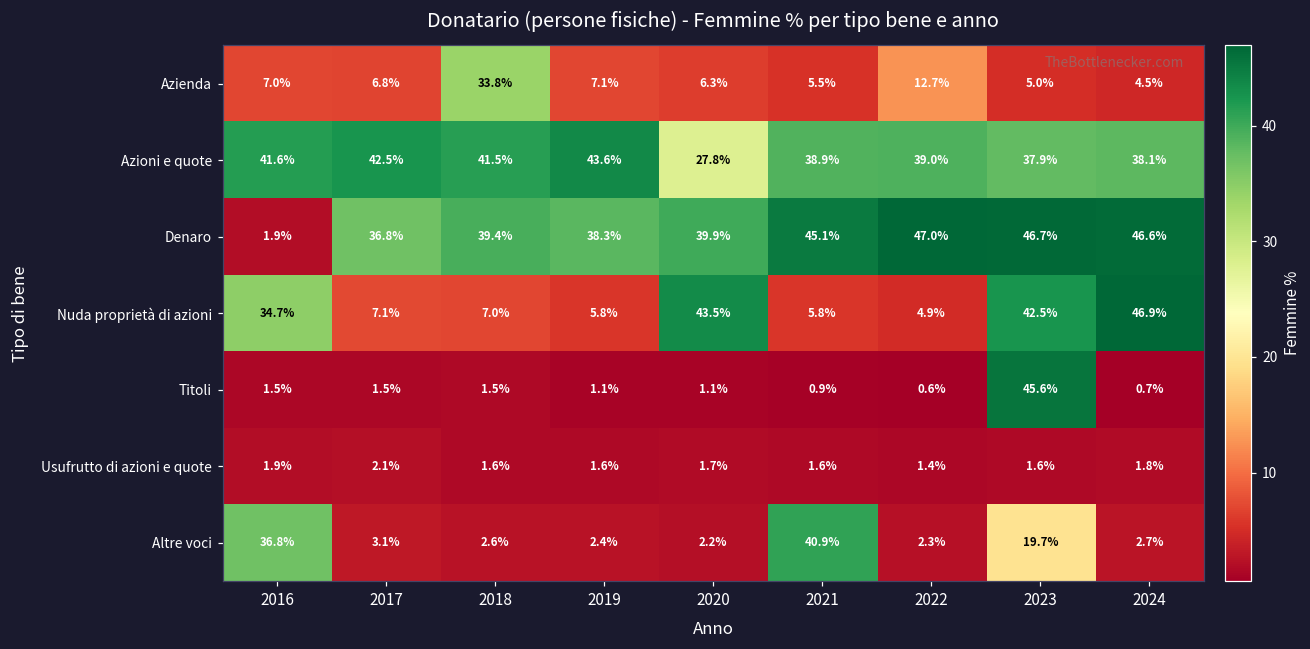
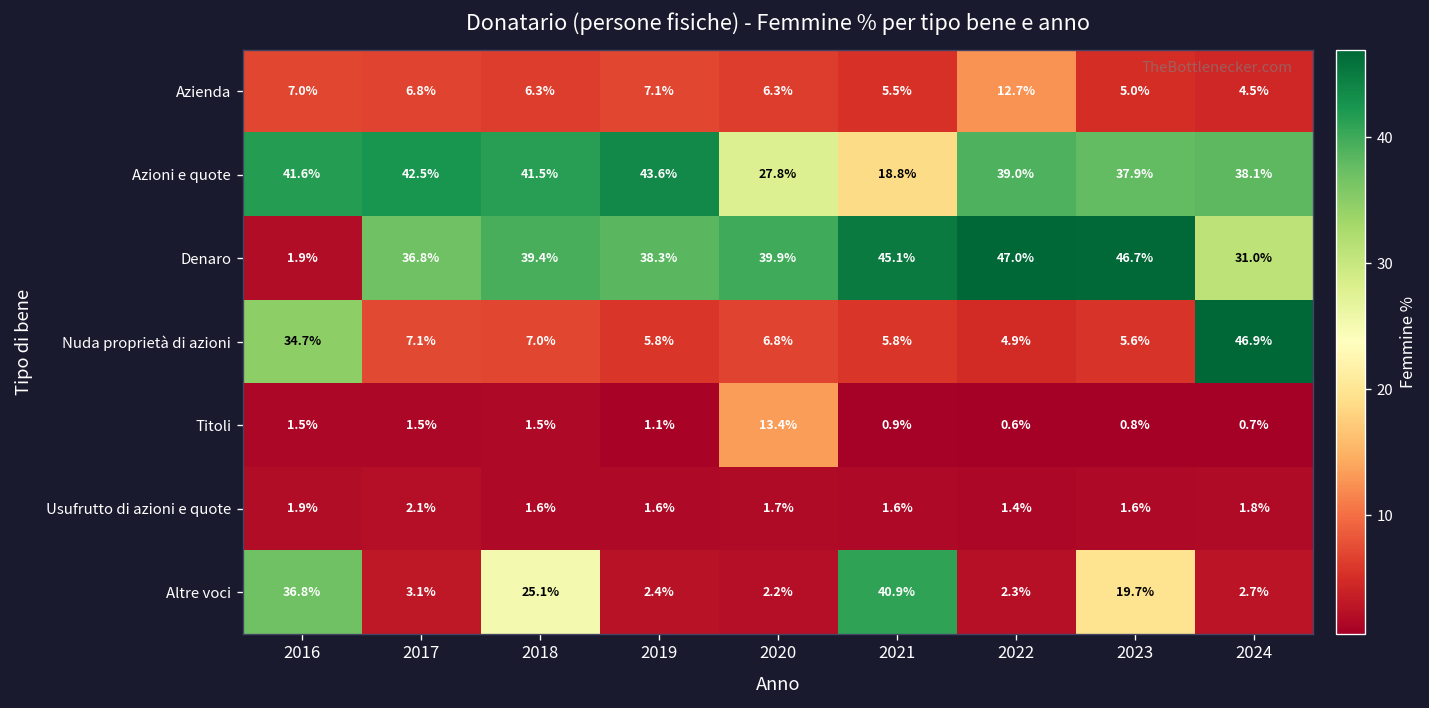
  {
    "Azienda": {
      "2016": "7.0%",
      "2017": "6.8%",
-     "2018": "33.8%",
+     "2018": "6.3%",
      "2019": "7.1%",
      "2020": "6.3%",
      "2021": "5.5%",
      "2022": "12.7%",
      "2023": "5.0%"
    },
    "Azioni e quote": {
      "2016": "41.6%",
      "2017": "42.5%",
      "2018": "41.5%",
      "2019": "43.6%",
      "2020": "27.8%",
-     "2021": "38.9%",
+     "2021": "18.8%",
      "2022": "39.0%",
      "2023": "37.9%",
      "2024": "38.1%"
    },
    "Denaro": {
      "2016": "1.9%",
      "2017": "36.8%",
      "2018": "39.4%",
      "2019": "38.3%",
      "2020": "39.9%",
      "2021": "45.1%",
      "2022": "47.0%",
      "2023": "46.7%",
-     "2024": "46.6%"
+     "2024": "31.0%"
    },
    "Nuda proprietà di azioni": {
      "2016": "34.7%",
      "2017": "7.1%",
      "2018": "7.0%",
      "2019": "5.8%",
-     "2020": "43.5%",
+     "2020": "6.8%",
      "2021": "5.8%",
      "2022": "4.9%",
-     "2023": "42.5%",
+     "2023": "5.6%",
      "2024": "46.9%"
    },
    "Titoli": {
      "2016": "1.5%",
      "2017": "1.5%",
      "2018": "1.5%",
      "2019": "1.1%",
-     "2020": "1.1%",
+     "2020": "13.4%",
      "2021": "0.9%",
      "2022": "0.6%",
-     "2023": "45.6%",
+     "2023": "0.8%",
      "2024": "0.7%"
    },
    "Usufrutto di azioni e quote": {
      "2016": "1.9%",
      "2017": "2.1%",
      "2018": "1.6%",
      "2019": "1.6%",
      "2020": "1.7%",
      "2021": "1.6%",
      "2022": "1.4%",
      "2023": "1.6%",
      "2024": "1.8%"
    },
    "Altre voci": {
      "2016": "36.8%",
      "2017": "3.1%",
-     "2018": "2.6%",
+     "2018": "25.1%",
      "2019": "2.4%",
      "2020": "2.2%",
      "2021": "40.9%",
      "2022": "2.3%",
      "2023": "19.7%",
      "2024": "2.7%"
    }
  }
